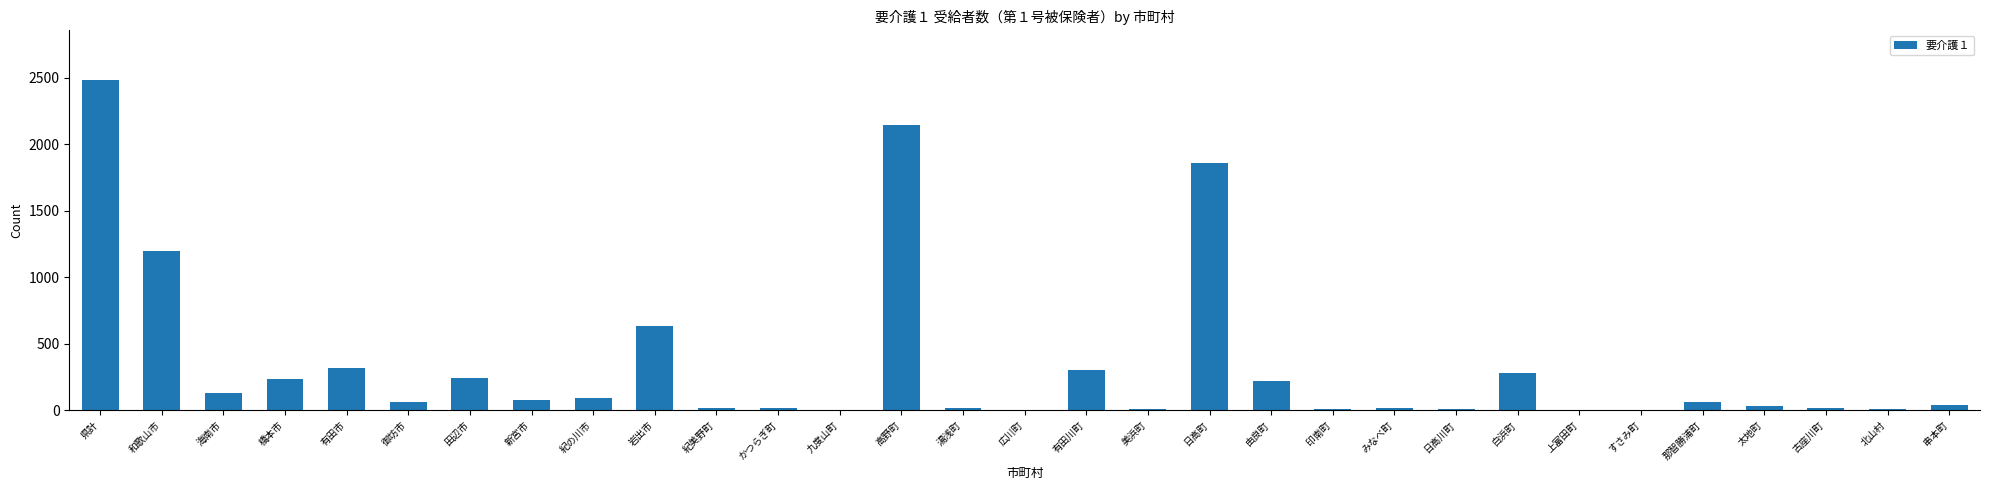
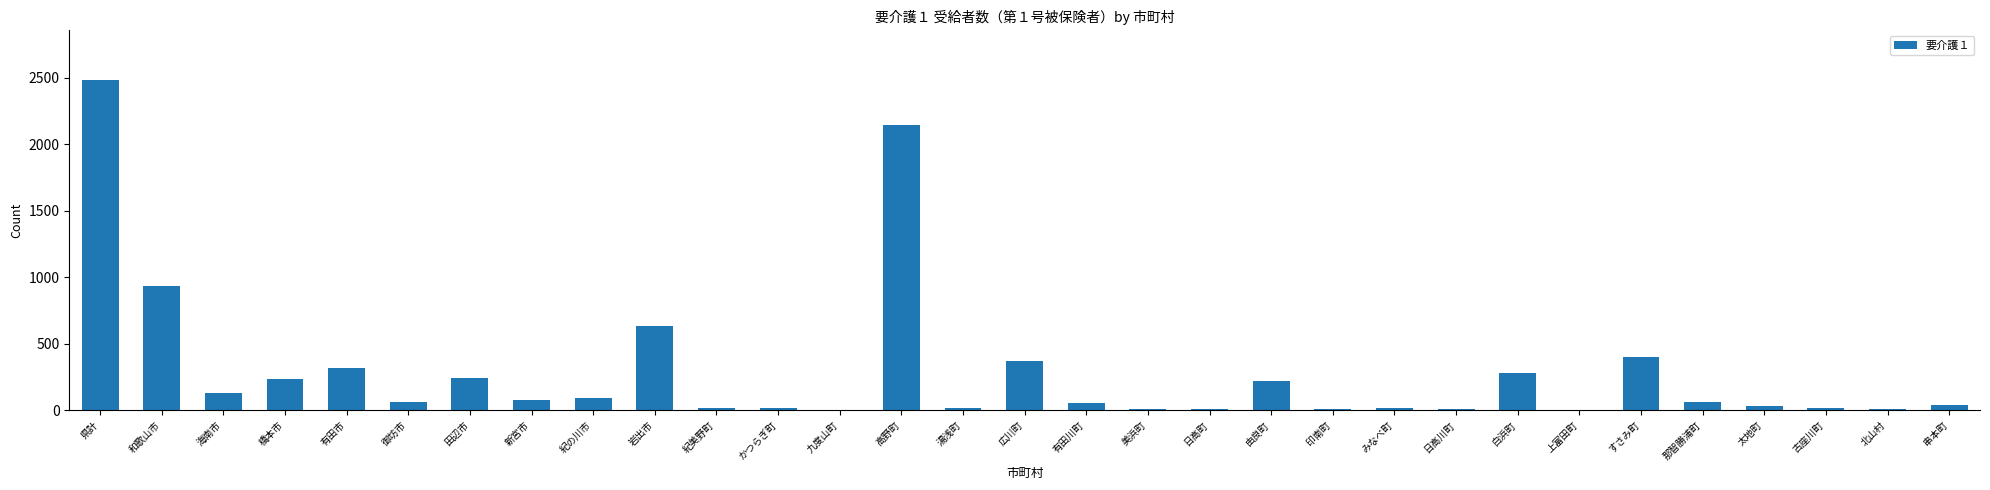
  {
    "県計": 2490,
-   "和歌山市": 1200,
+   "和歌山市": 930,
    "海南市": 130,
    "橋本市": 230,
    "有田市": 310,
    "御坊市": 60,
    "田辺市": 240,
    "新宮市": 70,
    "紀の川市": 90,
    "岩出市": 640,
    "九度山町": 0,
    "高野町": 2150,
-   "広川町": 10,
-   "有田川町": 300,
-   "日高町": 1860,
+   "広川町": 370,
+   "有田川町": 50,
+   "日高町": 10,
    "由良町": 220,
    "白浜町": 280,
-   "すさみ町": 0,
+   "すさみ町": 400,
    "那智勝浦町": 60,
    "太地町": 40,
    "古座川町": 20,
    "串本町": 40
  }
